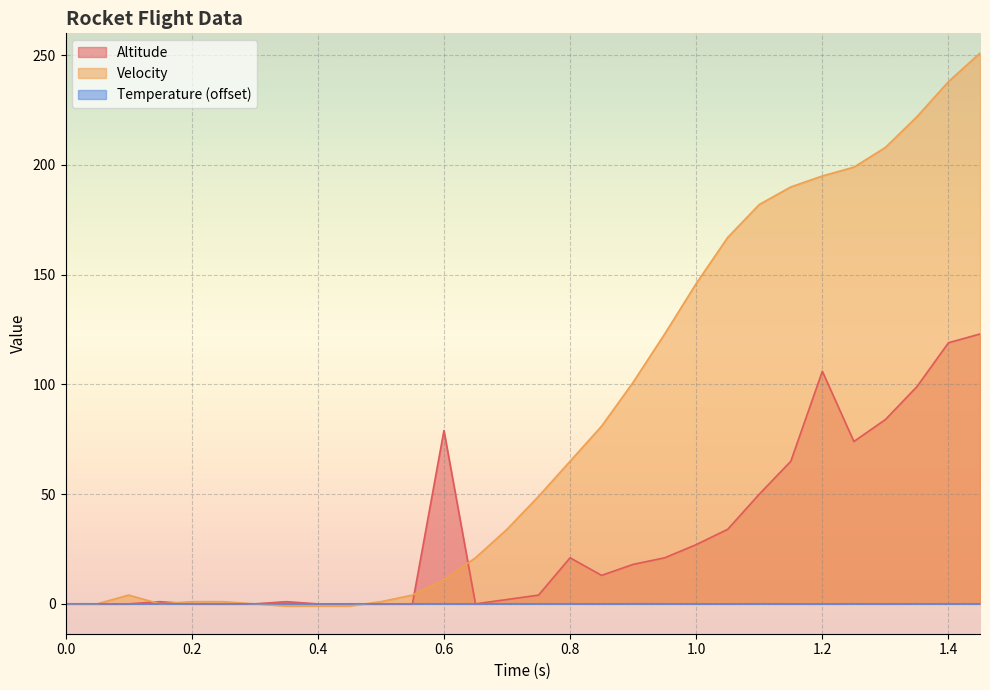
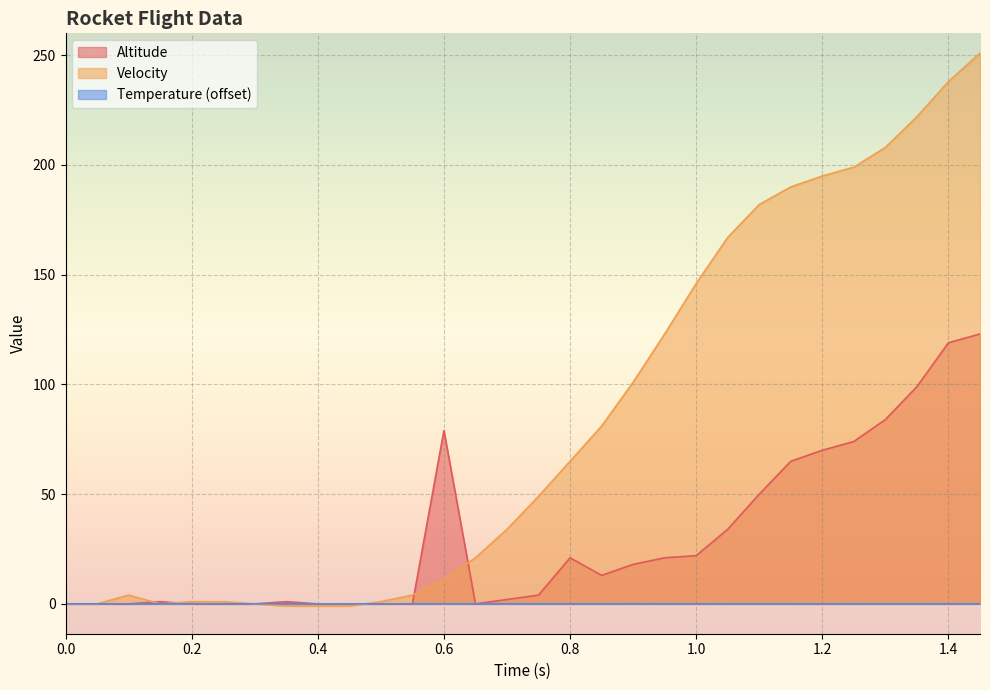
  {
    "Altitude": {
      "0.6": 79,
      "0.8": 21,
-     "1.0": 27,
-     "1.2": 106,
+     "1.0": 22,
+     "1.2": 70,
      "1.4": 119
    },
    "Temperature (offset)": {
      "0.6": 0,
      "0.8": 0,
      "1.0": 0,
      "1.2": 0,
      "1.4": 0
    }
  }
